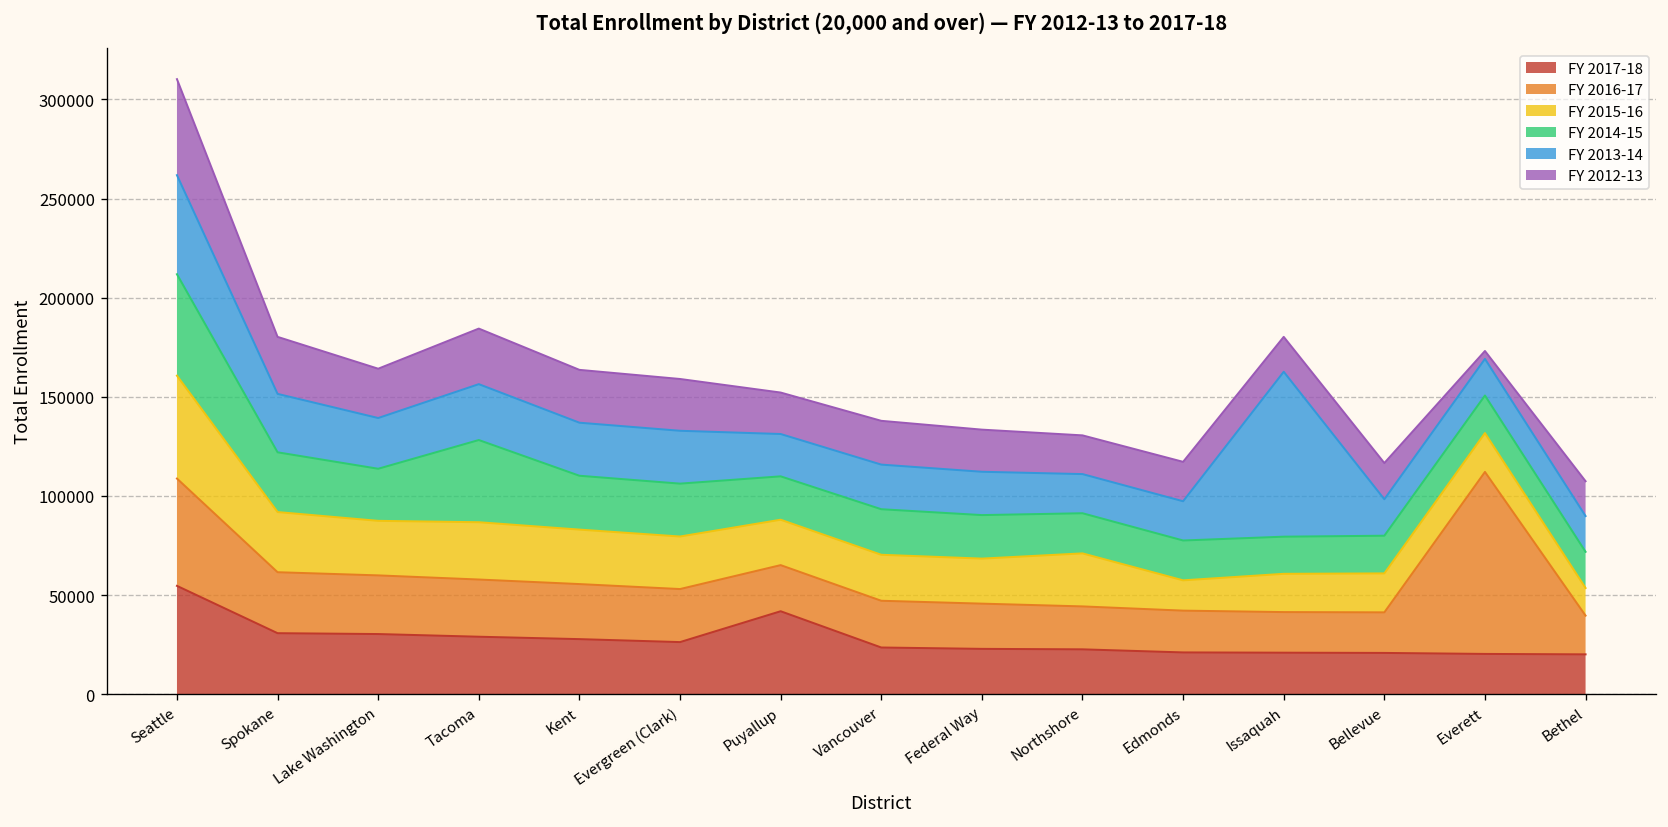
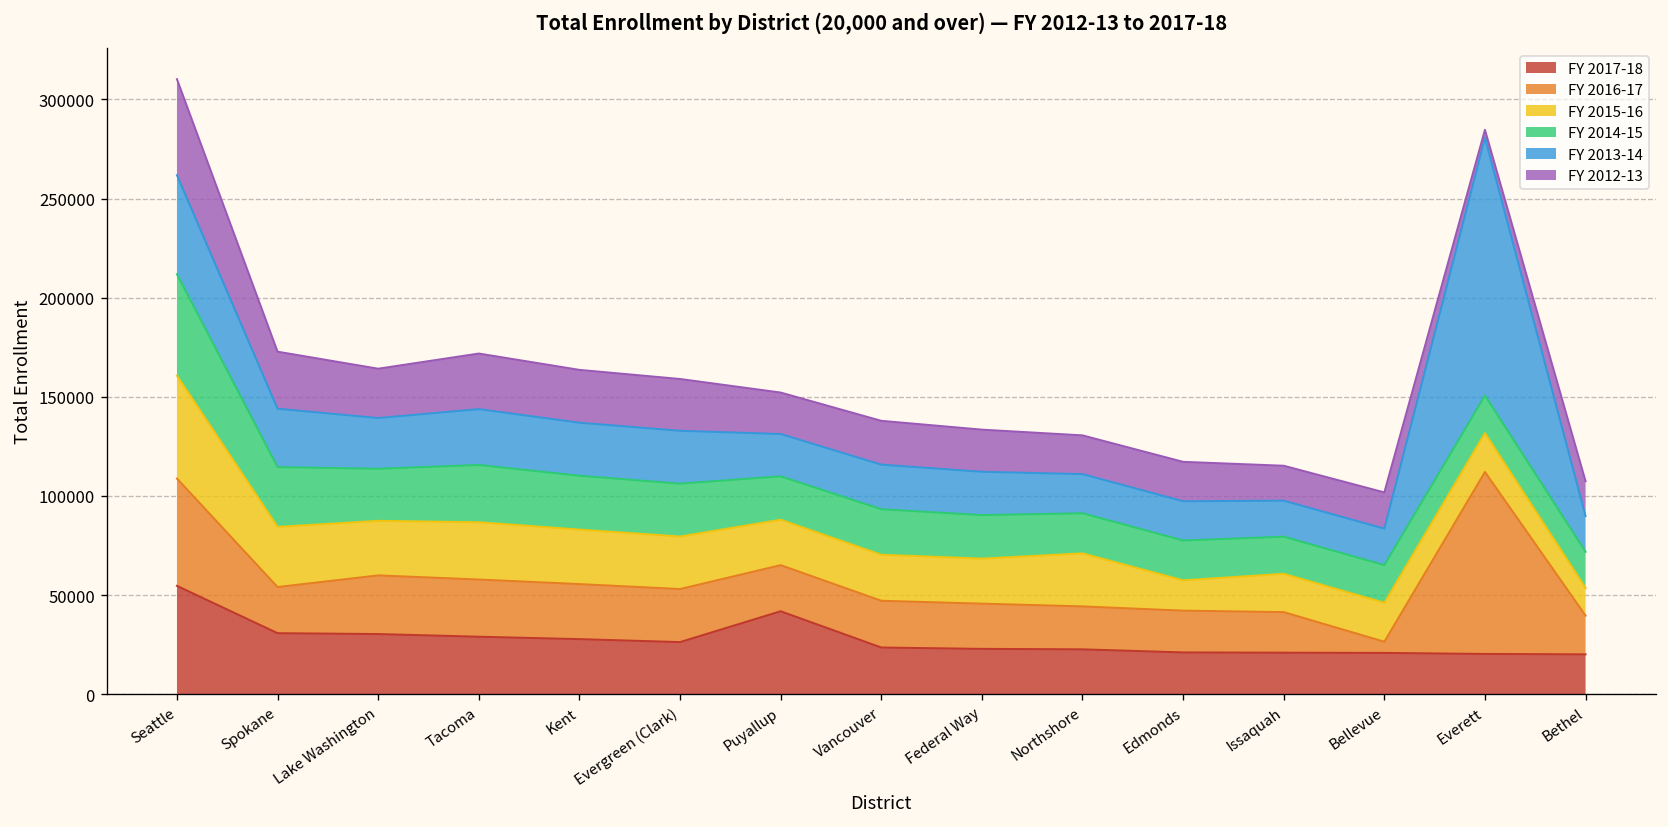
  {
    "FY 2017-18": {
      "Seattle": 55000,
      "Spokane": 31000,
      "Lake Washington": 30000,
      "Tacoma": 29000,
      "Kent": 28000,
      "Evergreen (Clark)": 26000,
      "Puyallup": 42000,
      "Vancouver": 24000,
      "Federal Way": 23000,
      "Northshore": 23000,
      "Edmonds": 21000,
      "Issaquah": 21000,
      "Bellevue": 21000,
      "Everett": 20000,
      "Bethel": 20000
    },
    "FY 2016-17": {
      "Seattle": 54000,
-     "Spokane": 31000,
+     "Spokane": 23000,
      "Lake Washington": 30000,
      "Tacoma": 29000,
      "Kent": 28000,
      "Evergreen (Clark)": 27000,
      "Puyallup": 23000,
      "Vancouver": 24000,
      "Federal Way": 23000,
      "Northshore": 22000,
      "Edmonds": 21000,
      "Issaquah": 20000,
-     "Bellevue": 20000,
+     "Bellevue": 6000,
      "Everett": 92000,
      "Bethel": 20000
    },
    "FY 2015-16": {
      "Seattle": 52000,
      "Spokane": 30000,
      "Lake Washington": 28000,
      "Tacoma": 29000,
      "Kent": 27000,
      "Evergreen (Clark)": 27000,
      "Puyallup": 23000,
      "Vancouver": 23000,
      "Federal Way": 23000,
      "Northshore": 27000,
      "Edmonds": 15000,
      "Issaquah": 19000,
      "Bellevue": 20000,
      "Everett": 20000,
      "Bethel": 14000
    },
    "FY 2014-15": {
      "Seattle": 51000,
      "Spokane": 30000,
      "Lake Washington": 26000,
-     "Tacoma": 41000,
+     "Tacoma": 29000,
      "Kent": 27000,
      "Evergreen (Clark)": 27000,
      "Puyallup": 22000,
      "Vancouver": 23000,
      "Federal Way": 22000,
      "Northshore": 20000,
      "Edmonds": 20000,
      "Issaquah": 19000,
      "Bellevue": 19000,
      "Everett": 19000,
      "Bethel": 18000
    },
    "FY 2013-14": {
      "Seattle": 50000,
      "Spokane": 29000,
      "Lake Washington": 26000,
      "Tacoma": 28000,
      "Kent": 27000,
      "Evergreen (Clark)": 27000,
      "Puyallup": 21000,
      "Vancouver": 23000,
      "Federal Way": 22000,
      "Northshore": 20000,
      "Edmonds": 20000,
-     "Issaquah": 83000,
+     "Issaquah": 18000,
      "Bellevue": 18000,
-     "Everett": 18000,
+     "Everett": 130000,
      "Bethel": 18000
    },
    "FY 2012-13": {
      "Seattle": 48000,
      "Spokane": 29000,
      "Lake Washington": 25000,
      "Tacoma": 28000,
      "Kent": 27000,
      "Evergreen (Clark)": 26000,
      "Puyallup": 21000,
      "Vancouver": 22000,
      "Federal Way": 21000,
      "Northshore": 20000,
      "Edmonds": 20000,
      "Issaquah": 18000,
      "Bellevue": 18000,
      "Everett": 4000,
      "Bethel": 18000
    }
  }
